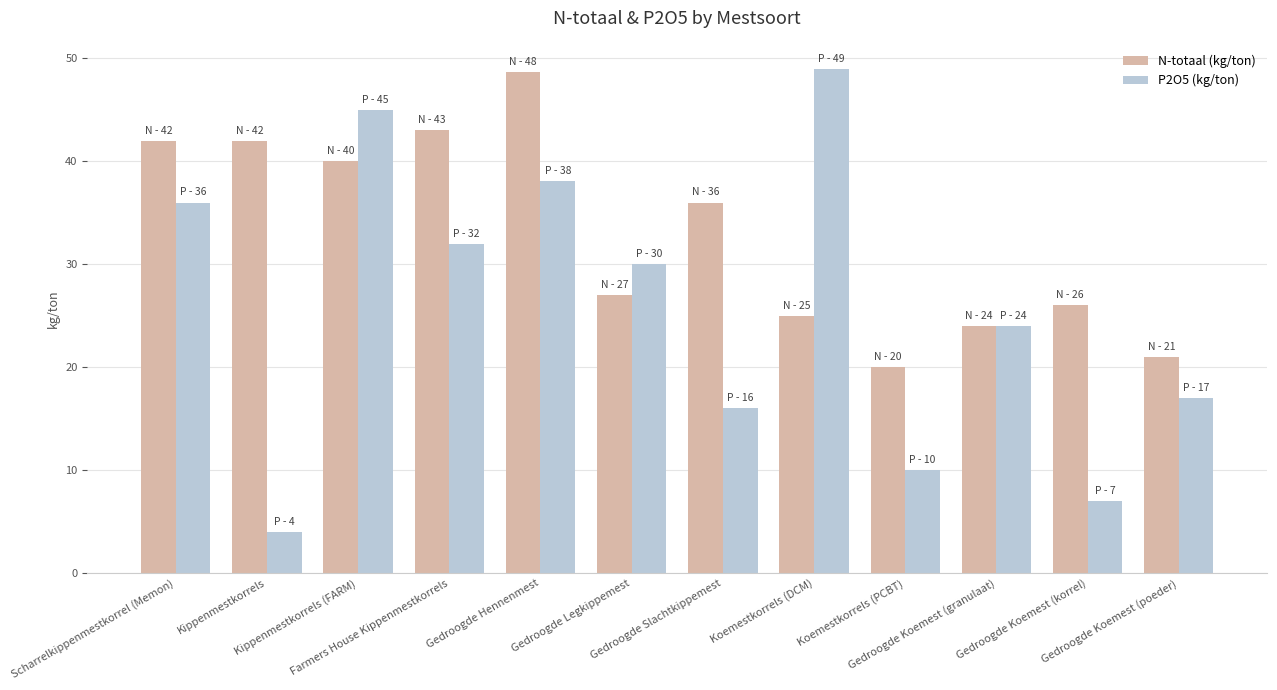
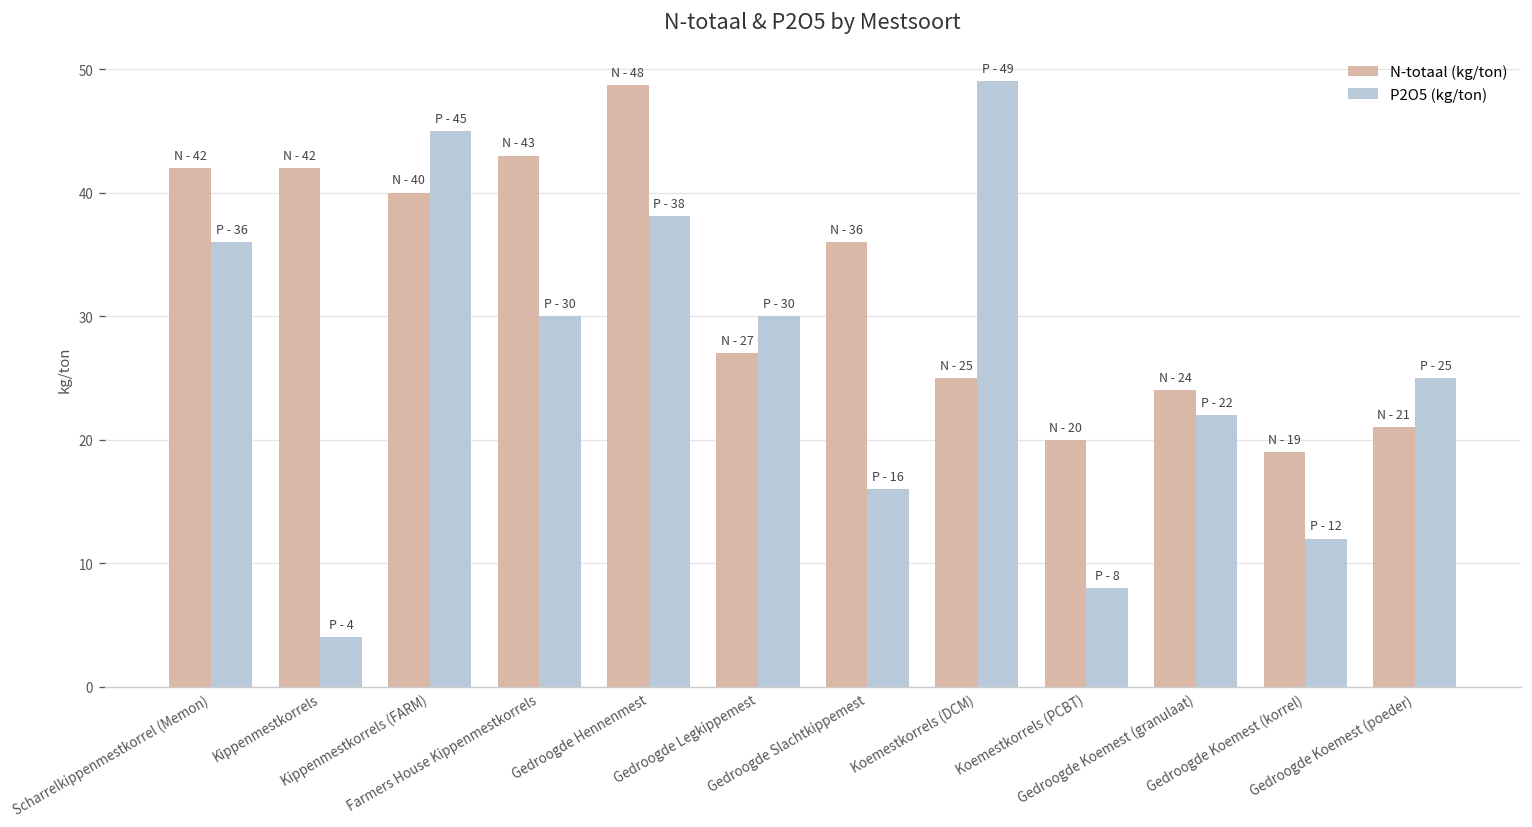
  {
    "N-totaal (kg/ton)": {
      "Scharrelkippenmestkorrel (Memon)": 42,
      "Kippenmestkorrels": 42,
      "Kippenmestkorrels (FARM)": 40,
      "Farmers House Kippenmestkorrels": 43,
      "Gedroogde Legkippemest": 27,
      "Gedroogde Slachtkippemest": 36,
      "Koemestkorrels (DCM)": 25,
      "Koemestkorrels (PCBT)": 20,
      "Gedroogde Koemest (granulaat)": 24,
-     "Gedroogde Koemest (korrel)": 26,
+     "Gedroogde Koemest (korrel)": 19,
      "Gedroogde Koemest (poeder)": 21
    },
    "P2O5 (kg/ton)": {
      "Scharrelkippenmestkorrel (Memon)": 36,
      "Kippenmestkorrels": 4,
      "Kippenmestkorrels (FARM)": 45,
-     "Farmers House Kippenmestkorrels": 32,
+     "Farmers House Kippenmestkorrels": 30,
      "Gedroogde Hennenmest": 38,
      "Gedroogde Legkippemest": 30,
      "Gedroogde Slachtkippemest": 16,
      "Koemestkorrels (DCM)": 49,
-     "Koemestkorrels (PCBT)": 10,
-     "Gedroogde Koemest (granulaat)": 24,
-     "Gedroogde Koemest (korrel)": 7,
-     "Gedroogde Koemest (poeder)": 17
+     "Koemestkorrels (PCBT)": 8,
+     "Gedroogde Koemest (granulaat)": 22,
+     "Gedroogde Koemest (korrel)": 12,
+     "Gedroogde Koemest (poeder)": 25
    }
  }
